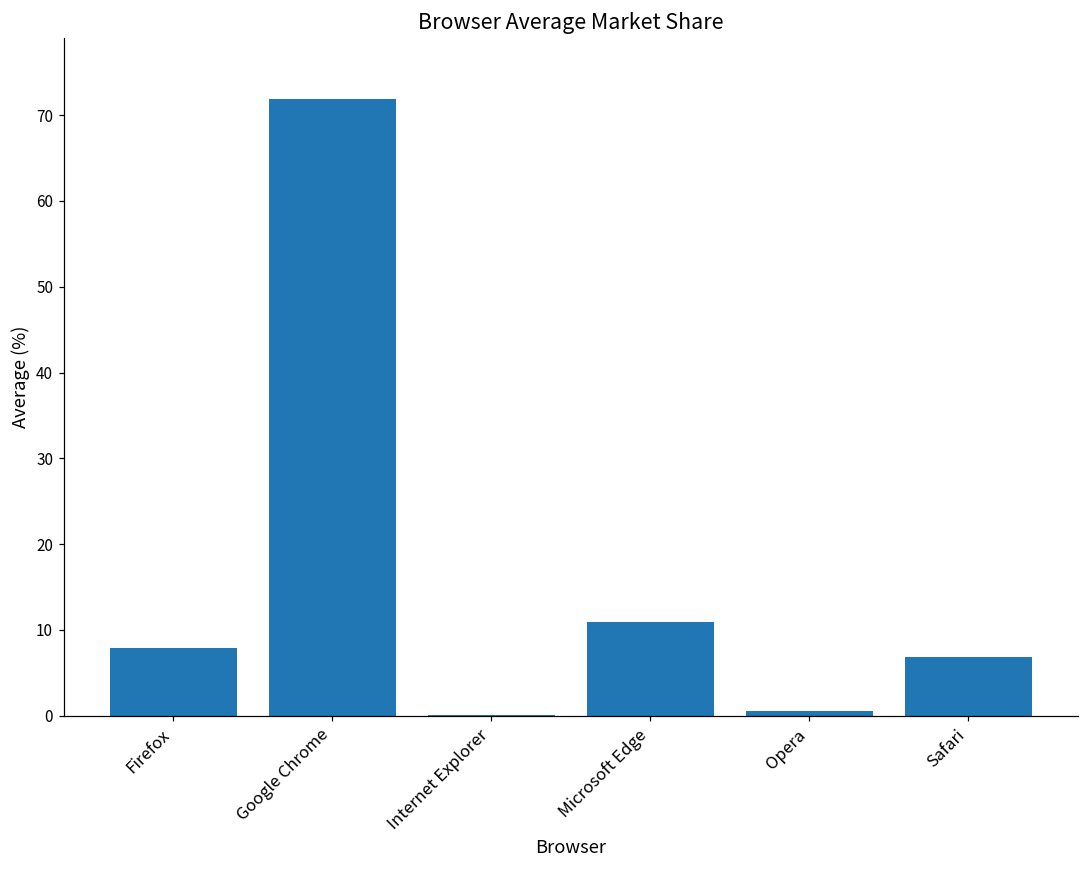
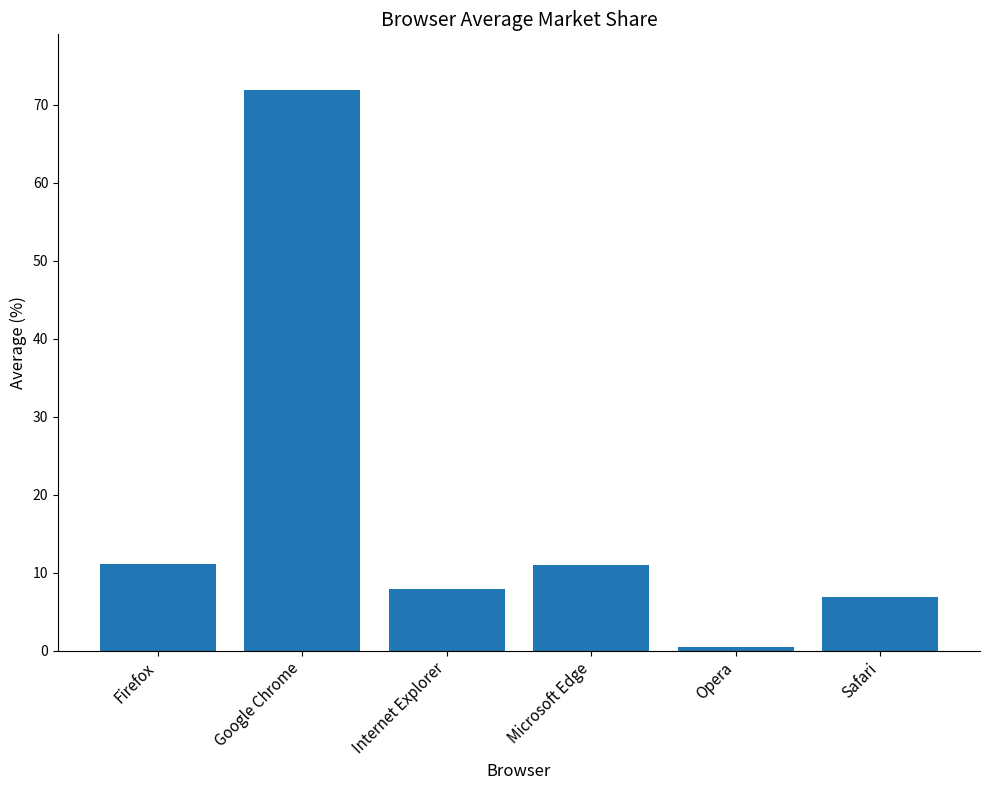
  {
-   "Firefox": 8,
+   "Firefox": 11,
    "Google Chrome": 72,
-   "Internet Explorer": 0,
+   "Internet Explorer": 8,
    "Microsoft Edge": 11,
    "Opera": 1,
    "Safari": 7
  }
